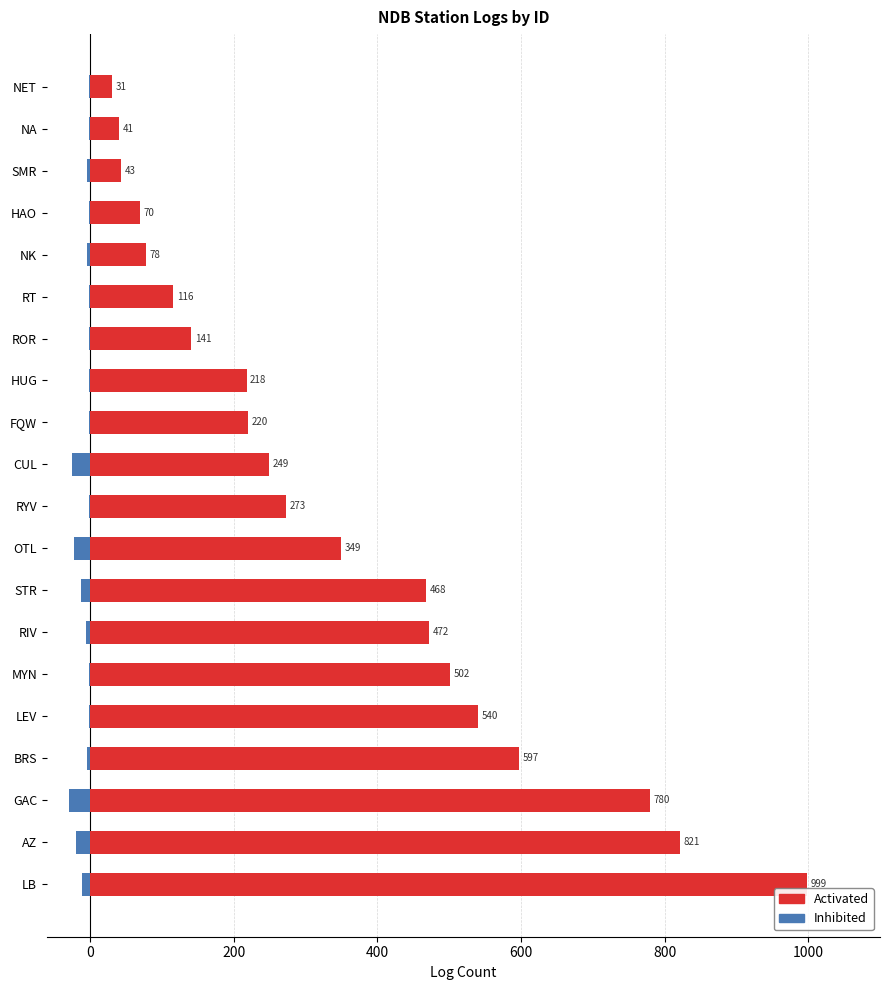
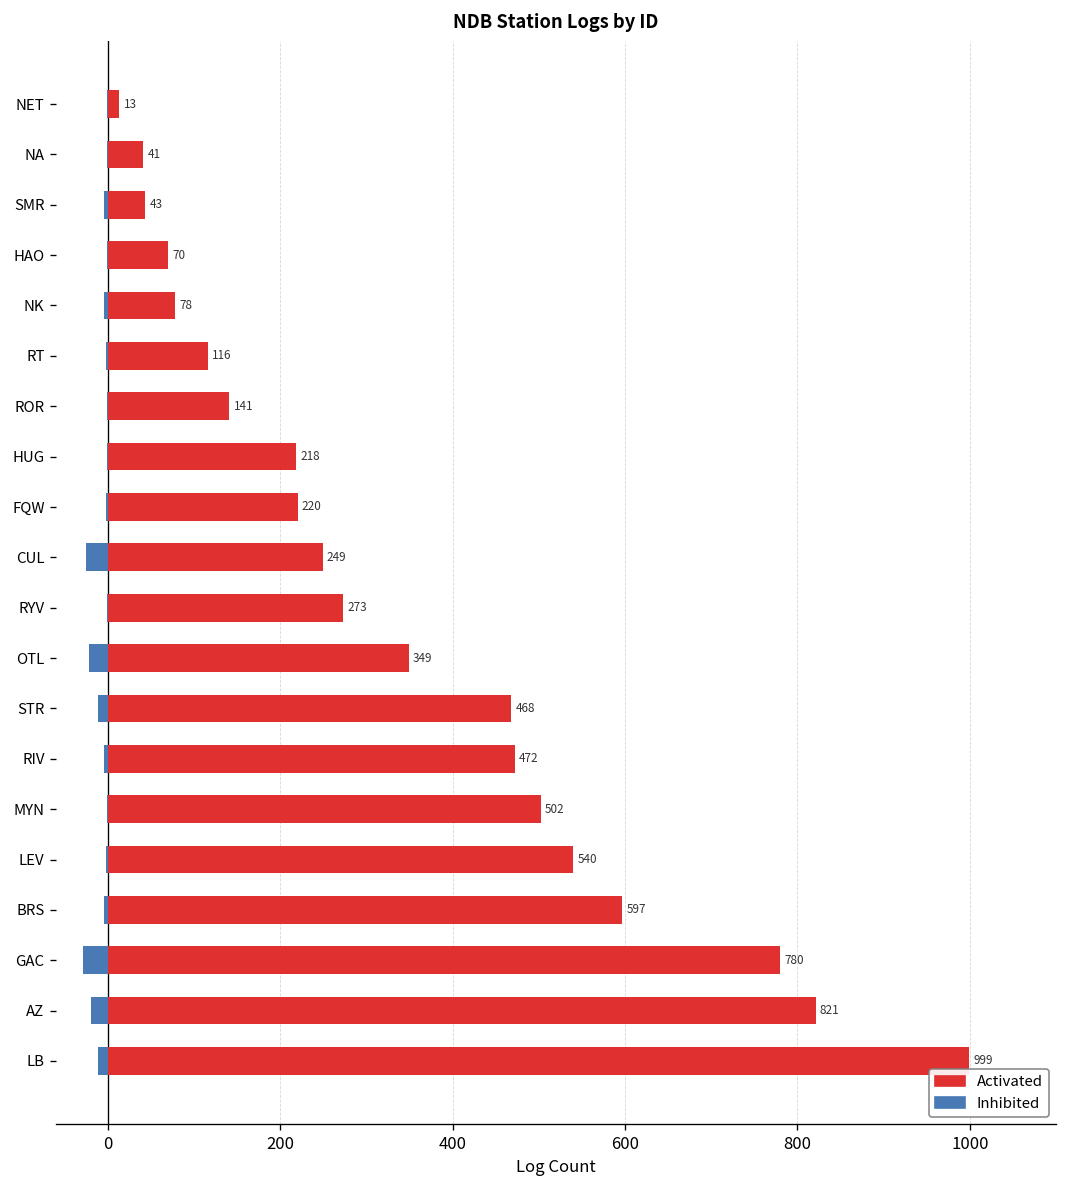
  {
    "Activated": {
-     "NET": 31,
+     "NET": 13,
      "NA": 41,
      "SMR": 43,
      "HAO": 70,
      "NK": 78,
      "RT": 116,
      "ROR": 141,
      "HUG": 218,
      "FQW": 220,
      "CUL": 249,
      "RYV": 273,
      "OTL": 349,
      "STR": 468,
      "RIV": 472,
      "MYN": 502,
      "LEV": 540,
      "BRS": 597,
      "GAC": 780,
      "AZ": 821
    },
    "Inhibited": {
      "SMR": 0,
      "NK": 0,
      "CUL": -30,
      "OTL": -20,
      "STR": -10,
      "RIV": -10,
      "BRS": 0,
      "GAC": -30,
      "AZ": -20,
      "LB": -10
    }
  }
